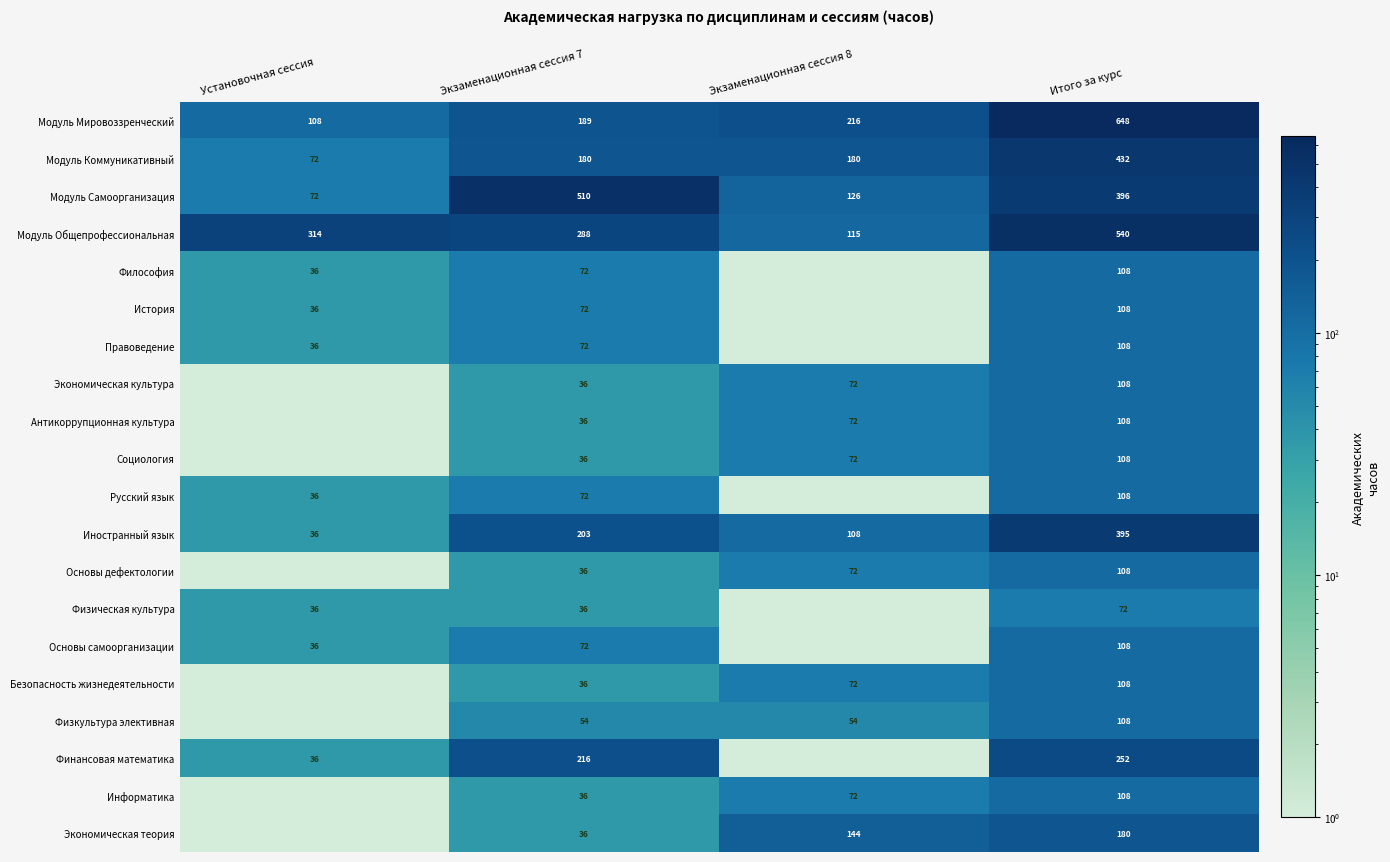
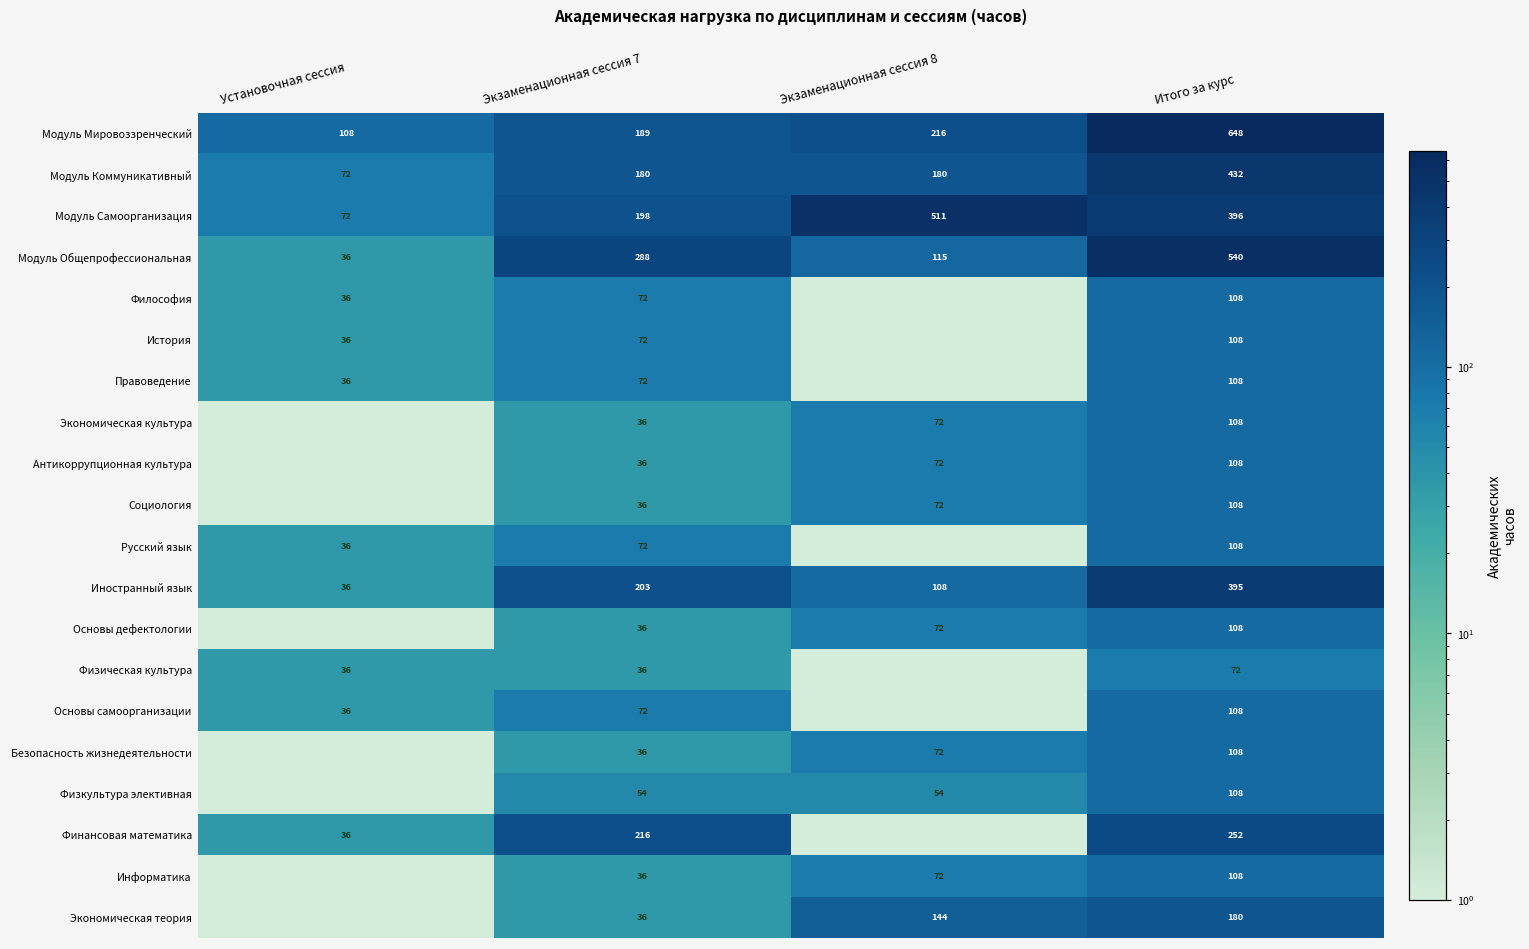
  {
    "Модуль Мировоззренческий": {
      "Установочная сессия": 108,
      "Экзаменационная сессия 7": 189,
      "Экзаменационная сессия 8": 216,
      "Итого за курс": 648
    },
    "Модуль Коммуникативный": {
      "Установочная сессия": 72,
      "Экзаменационная сессия 7": 180,
      "Экзаменационная сессия 8": 180,
      "Итого за курс": 432
    },
    "Модуль Самоорганизация": {
      "Установочная сессия": 72,
-     "Экзаменационная сессия 7": 510,
-     "Экзаменационная сессия 8": 126,
+     "Экзаменационная сессия 7": 198,
+     "Экзаменационная сессия 8": 511,
      "Итого за курс": 396
    },
    "Модуль Общепрофессиональная": {
-     "Установочная сессия": 314,
+     "Установочная сессия": 36,
      "Экзаменационная сессия 7": 288,
      "Экзаменационная сессия 8": 115,
      "Итого за курс": 540
    },
    "Философия": {
      "Установочная сессия": 36,
      "Экзаменационная сессия 7": 72,
      "Итого за курс": 108
    },
    "История": {
      "Установочная сессия": 36,
      "Экзаменационная сессия 7": 72,
      "Итого за курс": 108
    },
    "Правоведение": {
      "Установочная сессия": 36,
      "Экзаменационная сессия 7": 72,
      "Итого за курс": 108
    },
    "Экономическая культура": {
      "Экзаменационная сессия 7": 36,
      "Экзаменационная сессия 8": 72,
      "Итого за курс": 108
    },
    "Антикоррупционная культура": {
      "Экзаменационная сессия 7": 36,
      "Экзаменационная сессия 8": 72,
      "Итого за курс": 108
    },
    "Социология": {
      "Экзаменационная сессия 7": 36,
      "Экзаменационная сессия 8": 72,
      "Итого за курс": 108
    },
    "Русский язык": {
      "Установочная сессия": 36,
      "Экзаменационная сессия 7": 72,
      "Итого за курс": 108
    },
    "Иностранный язык": {
      "Установочная сессия": 36,
      "Экзаменационная сессия 7": 203,
      "Экзаменационная сессия 8": 108,
      "Итого за курс": 395
    },
    "Основы дефектологии": {
      "Экзаменационная сессия 7": 36,
      "Экзаменационная сессия 8": 72,
      "Итого за курс": 108
    },
    "Физическая культура": {
      "Установочная сессия": 36,
      "Экзаменационная сессия 7": 36,
      "Итого за курс": 72
    },
    "Основы самоорганизации": {
      "Установочная сессия": 36,
      "Экзаменационная сессия 7": 72,
      "Итого за курс": 108
    },
    "Безопасность жизнедеятельности": {
      "Экзаменационная сессия 7": 36,
      "Экзаменационная сессия 8": 72,
      "Итого за курс": 108
    },
    "Физкультура элективная": {
      "Экзаменационная сессия 7": 54,
      "Экзаменационная сессия 8": 54,
      "Итого за курс": 108
    },
    "Финансовая математика": {
      "Установочная сессия": 36,
      "Экзаменационная сессия 7": 216,
      "Итого за курс": 252
    },
    "Информатика": {
      "Экзаменационная сессия 7": 36,
      "Экзаменационная сессия 8": 72,
      "Итого за курс": 108
    },
    "Экономическая теория": {
      "Экзаменационная сессия 7": 36,
      "Экзаменационная сессия 8": 144,
      "Итого за курс": 180
    }
  }
